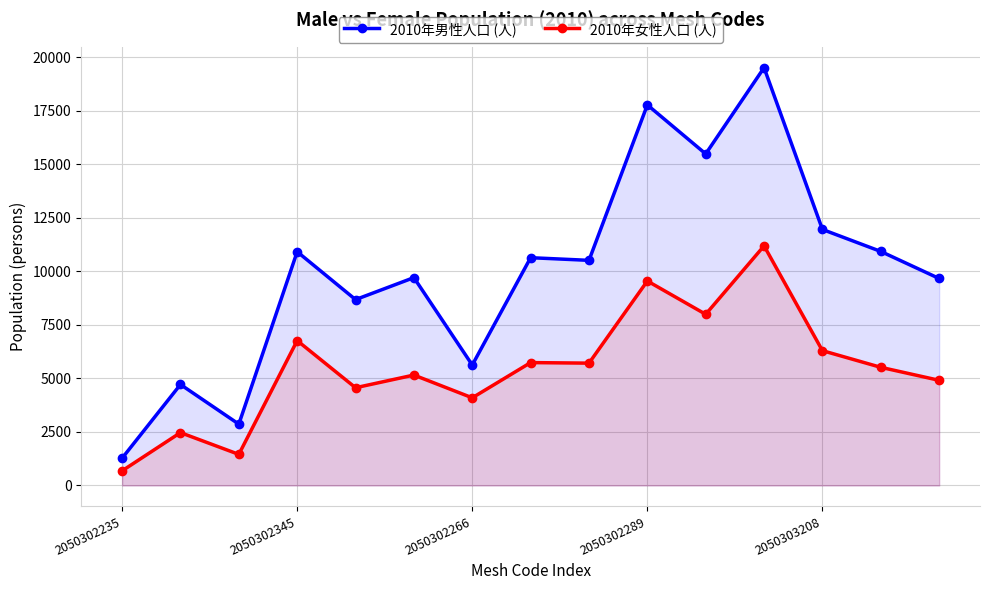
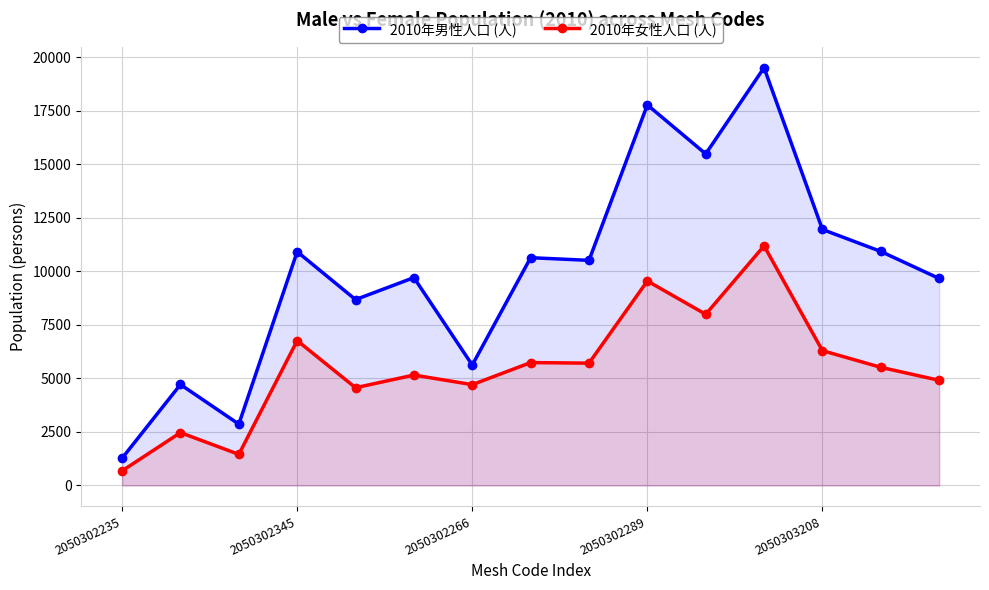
  {
    "2010年男性人口 (人)": {
      "2050302235": 1300,
      "2050302345": 10900,
      "2050302266": 5600,
      "2050302289": 17800,
      "2050303208": 12000
    },
    "2010年女性人口 (人)": {
      "2050302235": 700,
      "2050302345": 6800,
-     "2050302266": 4100,
+     "2050302266": 4700,
      "2050302289": 9500,
      "2050303208": 6300
    }
  }
